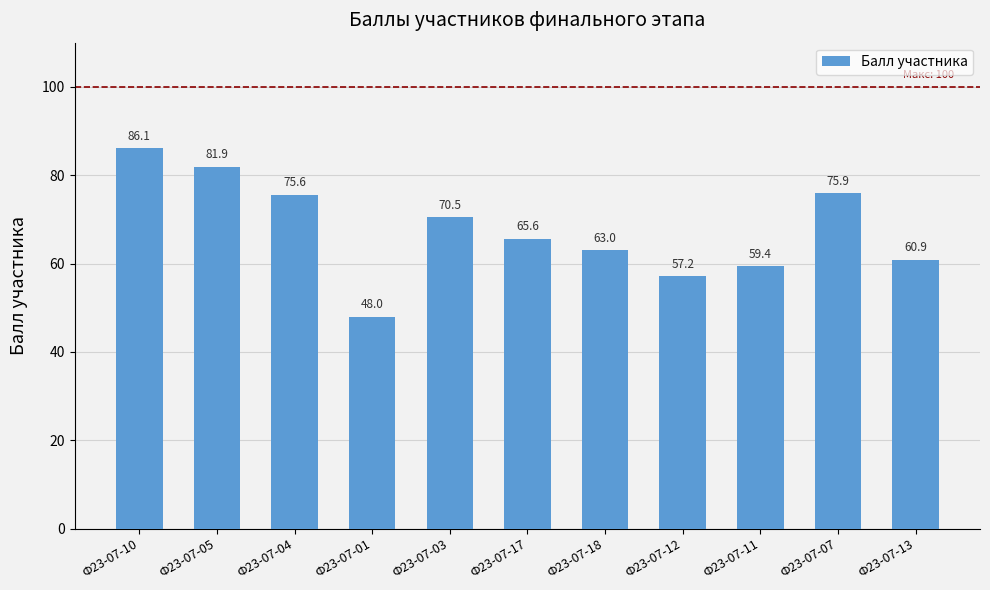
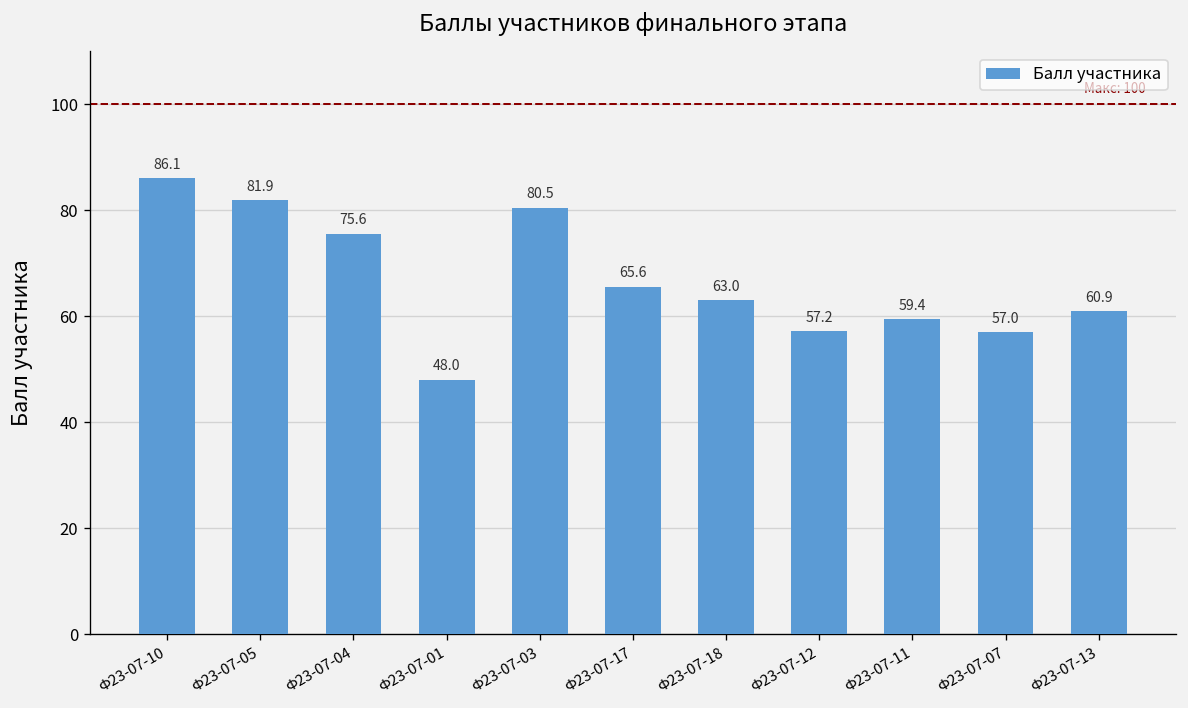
  {
    "Ф23-07-10": 86.1,
    "Ф23-07-05": 81.9,
    "Ф23-07-04": 75.6,
    "Ф23-07-01": 48.0,
-   "Ф23-07-03": 70.5,
+   "Ф23-07-03": 80.5,
    "Ф23-07-17": 65.6,
    "Ф23-07-18": 63.0,
    "Ф23-07-12": 57.2,
    "Ф23-07-11": 59.4,
-   "Ф23-07-07": 75.9,
+   "Ф23-07-07": 57.0,
    "Ф23-07-13": 60.9
  }
